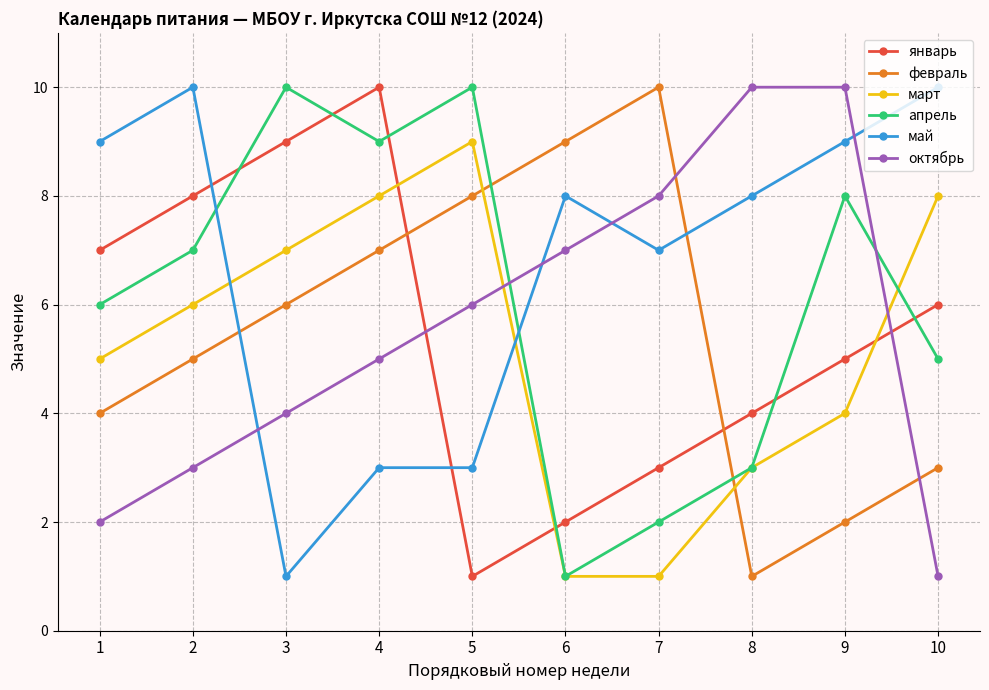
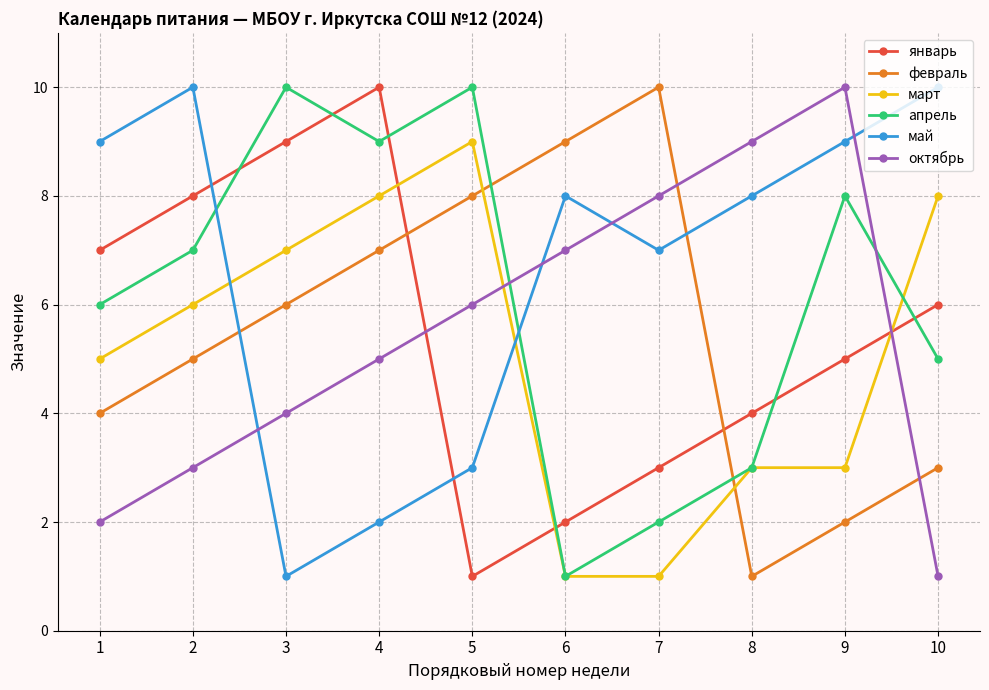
  {
    "март": {
      "1": 5,
      "2": 6,
      "3": 7,
      "4": 8,
      "5": 9,
      "7": 1,
-     "9": 4,
+     "9": 3,
      "10": 8
    },
    "апрель": {
      "1": 6,
      "2": 7,
      "3": 10,
      "4": 9,
      "5": 10,
      "7": 2,
      "9": 8,
      "10": 5
    },
    "май": {
      "1": 9,
      "2": 10,
      "3": 1,
-     "4": 3,
+     "4": 2,
      "5": 3,
      "6": 8,
      "7": 7,
      "8": 8,
      "9": 9
    },
    "октябрь": {
      "1": 2,
      "2": 3,
      "3": 4,
      "4": 5,
      "5": 6,
      "6": 7,
      "7": 8,
-     "8": 10,
+     "8": 9,
      "9": 10,
      "10": 1
    }
  }
